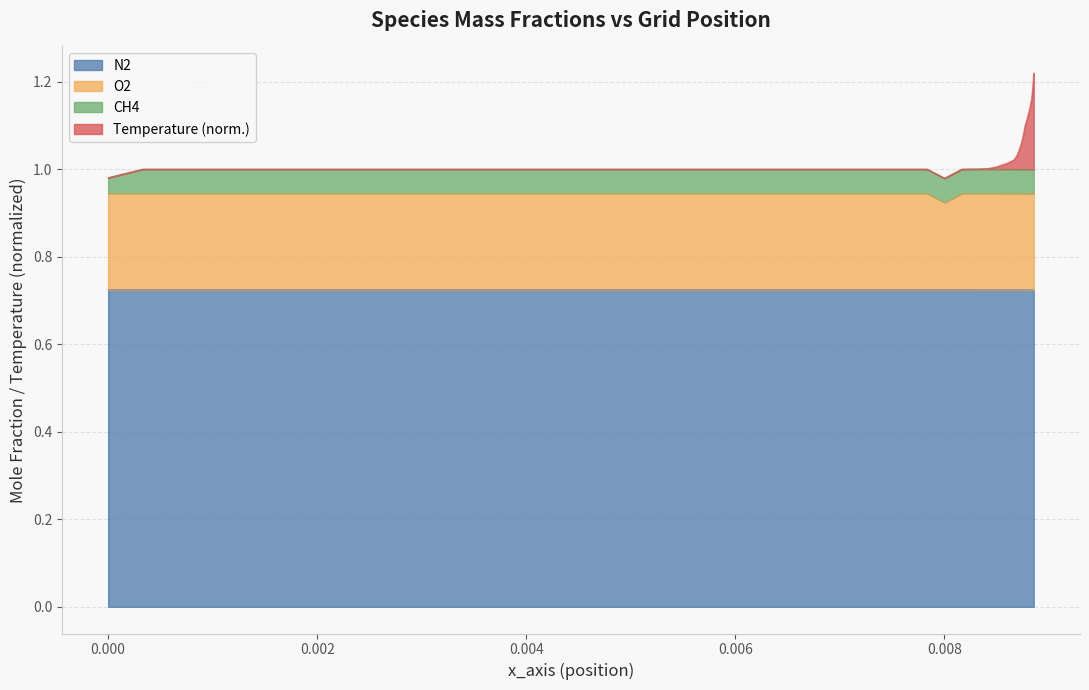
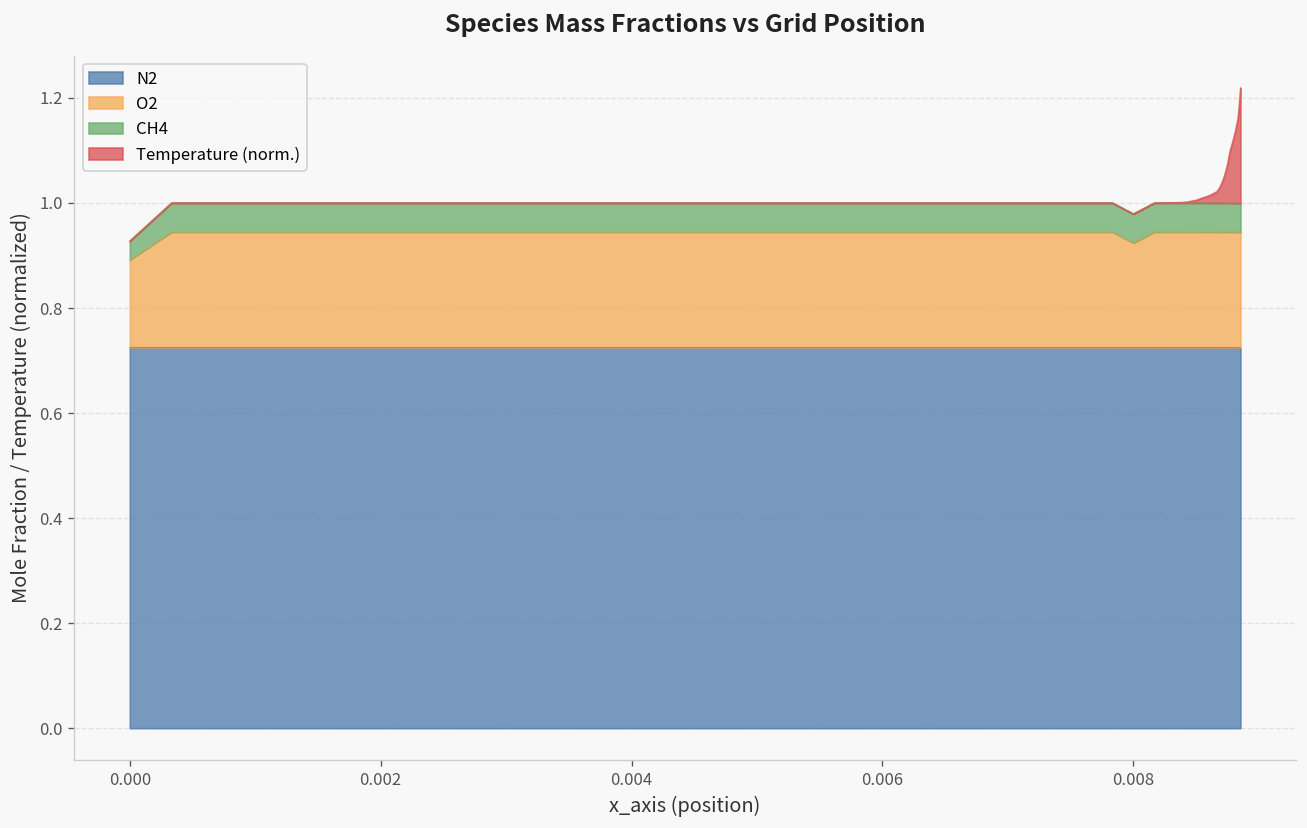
  {
    "N2": {
      "0.000": 0.72,
      "0.008": 0.72
    },
    "O2": {
-     "0.000": 0.22,
+     "0.000": 0.17,
      "0.008": 0.20
    }
  }
